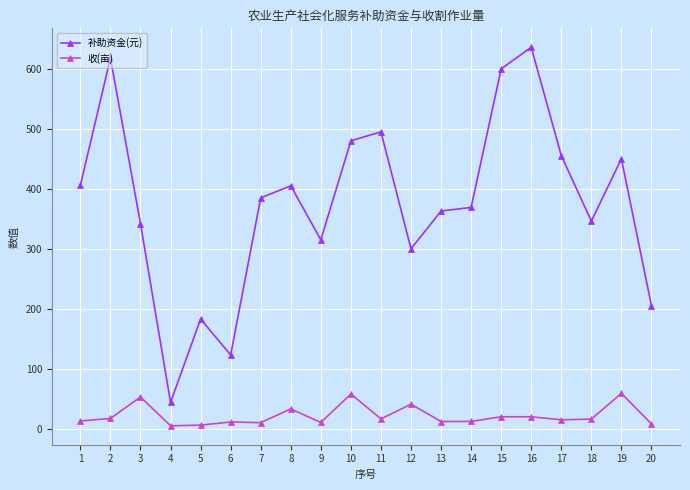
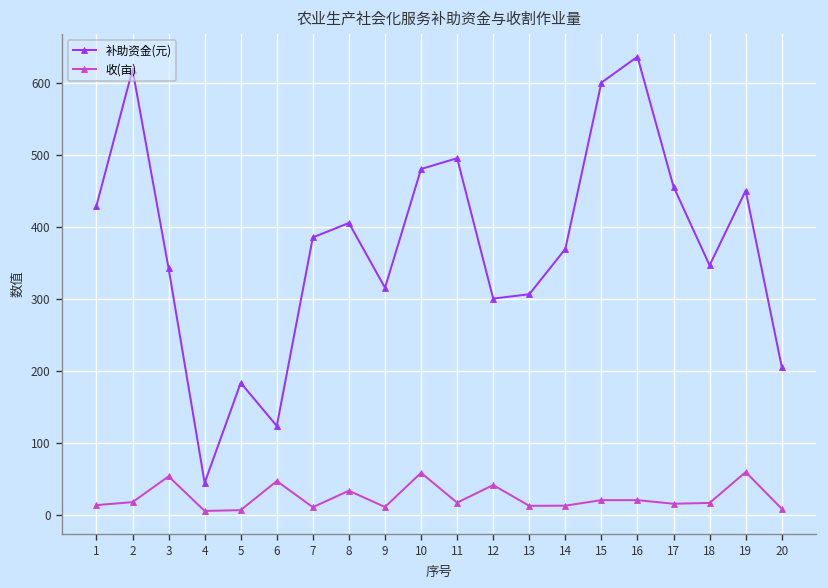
  {
    "补助资金(元)": {
-     "1": 410,
+     "1": 430,
      "3": 340,
      "4": 40,
      "5": 180,
      "6": 120,
      "7": 390,
      "8": 410,
      "9": 320,
      "10": 480,
      "11": 500,
      "12": 300,
-     "13": 360,
+     "13": 310,
      "14": 370,
      "15": 600,
      "16": 640,
      "17": 460,
      "18": 350,
      "19": 450,
      "20": 210
    },
    "收(亩)": {
      "1": 10,
      "2": 20,
      "3": 50,
      "4": 10,
      "5": 10,
-     "6": 10,
+     "6": 50,
      "7": 10,
      "8": 30,
      "9": 10,
      "10": 60,
      "11": 20,
      "12": 40,
      "13": 10,
      "14": 10,
      "15": 20,
      "16": 20,
      "17": 20,
      "18": 20,
      "19": 60,
      "20": 10
    }
  }
